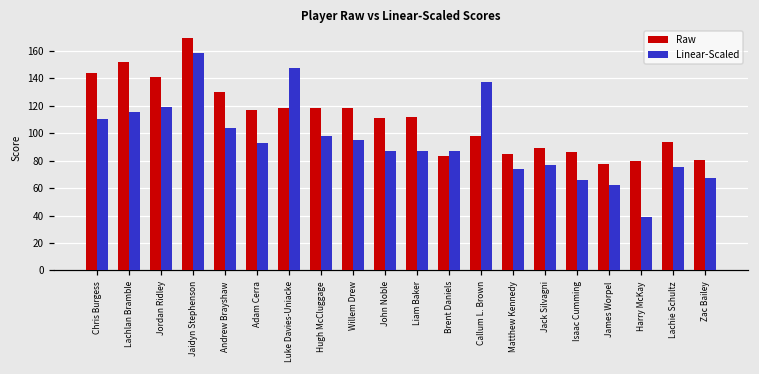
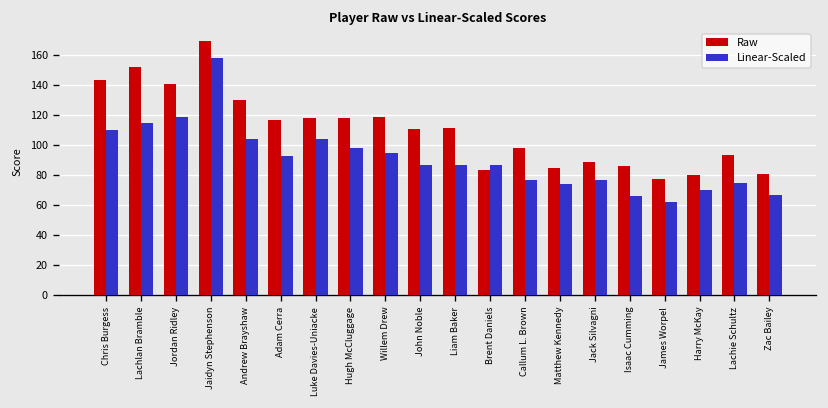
  {
    "Raw": {
      "Chris Burgess": 144,
      "Lachlan Bramble": 152,
      "Jordan Ridley": 141,
      "Jaidyn Stephenson": 170,
      "Andrew Brayshaw": 130,
      "Adam Cerra": 117,
      "Luke Davies-Uniacke": 118,
      "Hugh McCluggage": 118,
      "Willem Drew": 119,
      "John Noble": 111,
      "Liam Baker": 112,
      "Brent Daniels": 83,
      "Callum L. Brown": 98,
      "Matthew Kennedy": 85,
      "Jack Silvagni": 89,
      "Isaac Cumming": 86,
      "James Worpel": 78,
      "Harry McKay": 80,
      "Lachie Schultz": 94,
      "Zac Bailey": 81
    },
    "Linear-Scaled": {
      "Chris Burgess": 110,
      "Lachlan Bramble": 115,
      "Jordan Ridley": 119,
      "Jaidyn Stephenson": 158,
      "Andrew Brayshaw": 104,
      "Adam Cerra": 93,
-     "Luke Davies-Uniacke": 147,
+     "Luke Davies-Uniacke": 104,
      "Hugh McCluggage": 98,
      "Willem Drew": 95,
      "John Noble": 87,
      "Liam Baker": 87,
      "Brent Daniels": 87,
-     "Callum L. Brown": 137,
+     "Callum L. Brown": 77,
      "Matthew Kennedy": 74,
      "Jack Silvagni": 77,
      "Isaac Cumming": 66,
      "James Worpel": 62,
-     "Harry McKay": 39,
+     "Harry McKay": 70,
      "Lachie Schultz": 75,
      "Zac Bailey": 67
    }
  }
